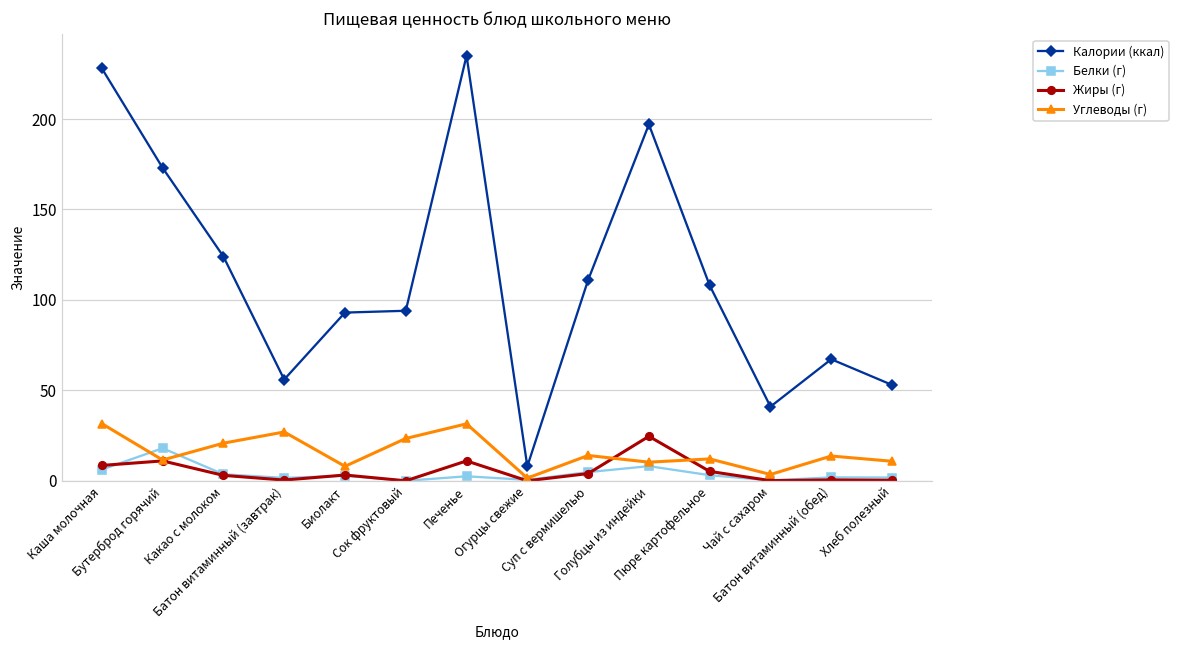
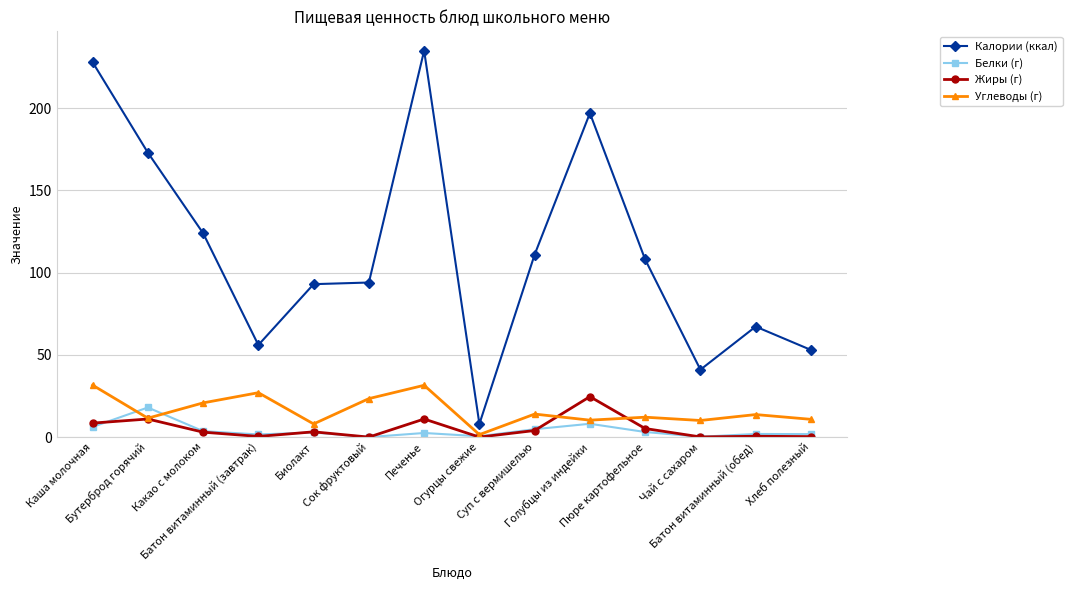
  {
    "Калории (ккал)": {
      "Каша молочная": 228,
      "Бутерброд горячий": 173,
      "Какао с молоком": 124,
      "Батон витаминный (завтрак)": 56,
      "Биолакт": 93,
      "Сок фруктовый": 94,
      "Печенье": 235,
      "Огурцы свежие": 8,
      "Суп с вермишелью": 111,
      "Голубцы из индейки": 197,
      "Пюре картофельное": 108,
      "Чай с сахаром": 41,
      "Батон витаминный (обед)": 67,
      "Хлеб полезный": 53
    },
    "Белки (г)": {
      "Каша молочная": 6,
      "Бутерброд горячий": 18,
      "Печенье": 3,
      "Голубцы из индейки": 8,
      "Пюре картофельное": 3
    },
    "Жиры (г)": {
      "Каша молочная": 9,
      "Печенье": 11,
      "Голубцы из индейки": 25,
      "Пюре картофельное": 5
    },
    "Углеводы (г)": {
      "Каша молочная": 32,
      "Какао с молоком": 21,
      "Батон витаминный (завтрак)": 27,
      "Биолакт": 8,
      "Сок фруктовый": 23,
      "Печенье": 32,
      "Суп с вермишелью": 14,
      "Голубцы из индейки": 10,
      "Пюре картофельное": 12,
-     "Чай с сахаром": 4,
+     "Чай с сахаром": 10,
      "Батон витаминный (обед)": 14,
      "Хлеб полезный": 11
    }
  }
